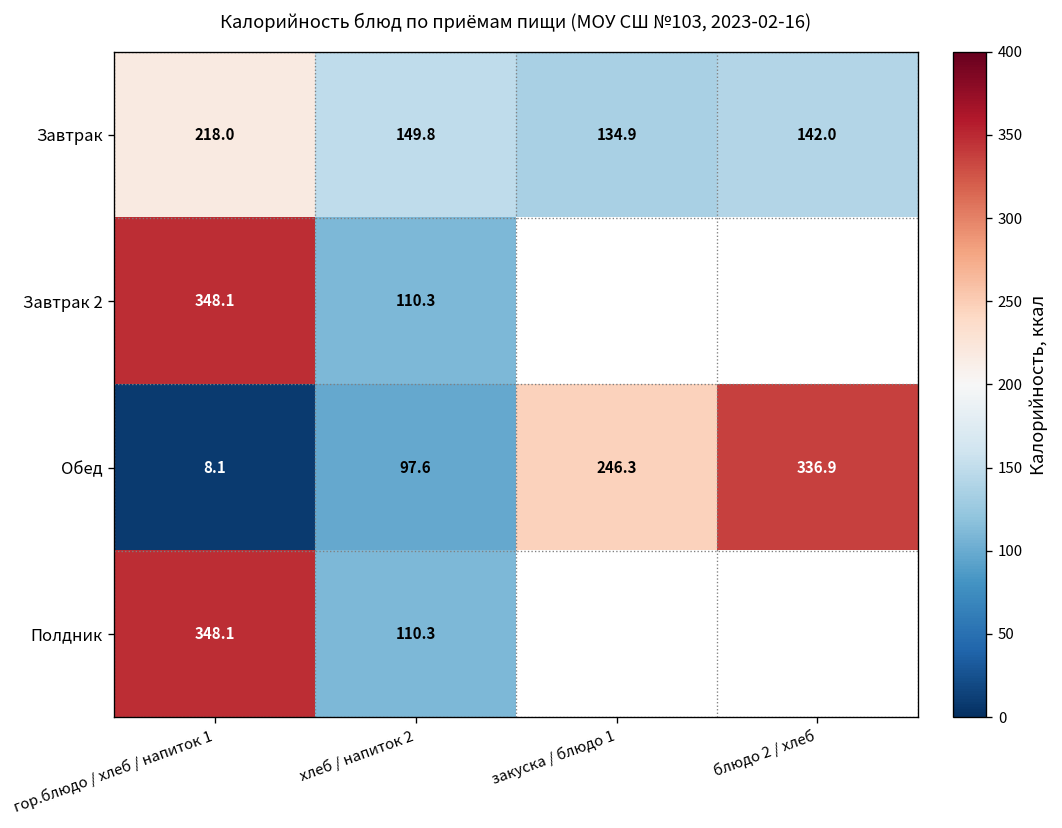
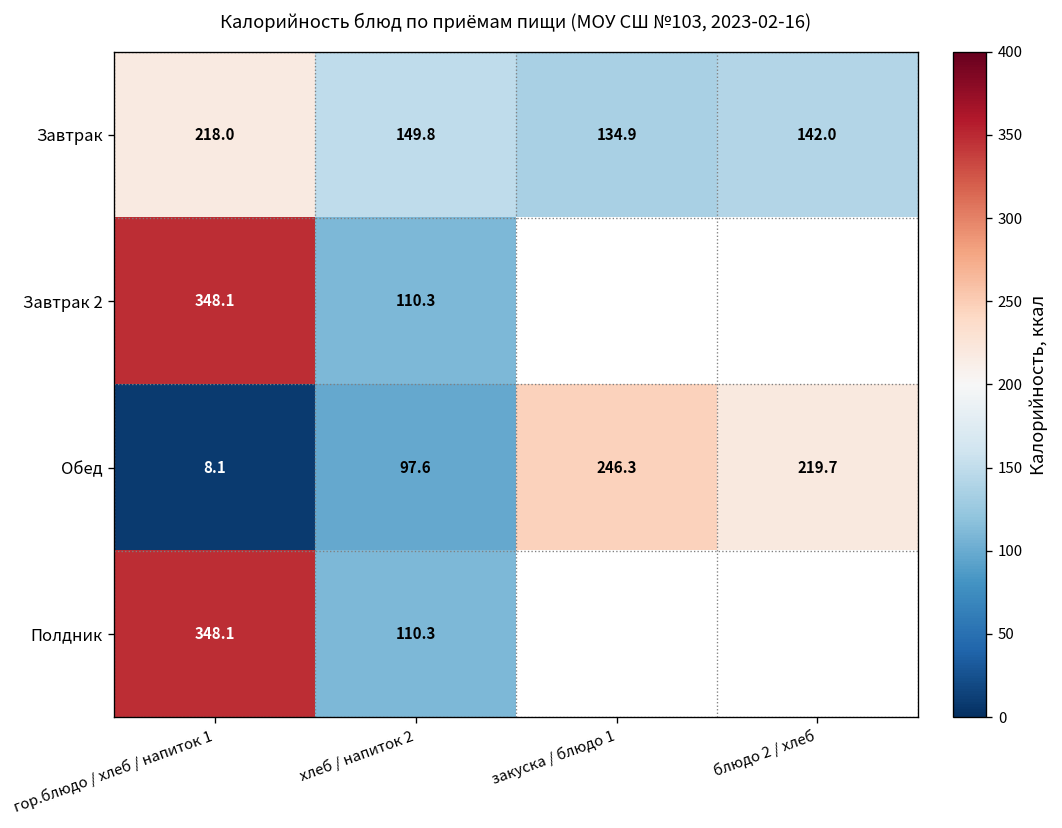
  {
    "Завтрак": {
      "гор.блюдо / хлеб / напиток 1": 218.0,
      "хлеб / напиток 2": 149.8,
      "закуска / блюдо 1": 134.9,
      "блюдо 2 / хлеб": 142.0
    },
    "Завтрак 2": {
      "гор.блюдо / хлеб / напиток 1": 348.1,
      "хлеб / напиток 2": 110.3
    },
    "Обед": {
      "гор.блюдо / хлеб / напиток 1": 8.1,
      "хлеб / напиток 2": 97.6,
      "закуска / блюдо 1": 246.3,
-     "блюдо 2 / хлеб": 336.9
+     "блюдо 2 / хлеб": 219.7
    },
    "Полдник": {
      "гор.блюдо / хлеб / напиток 1": 348.1,
      "хлеб / напиток 2": 110.3
    }
  }
